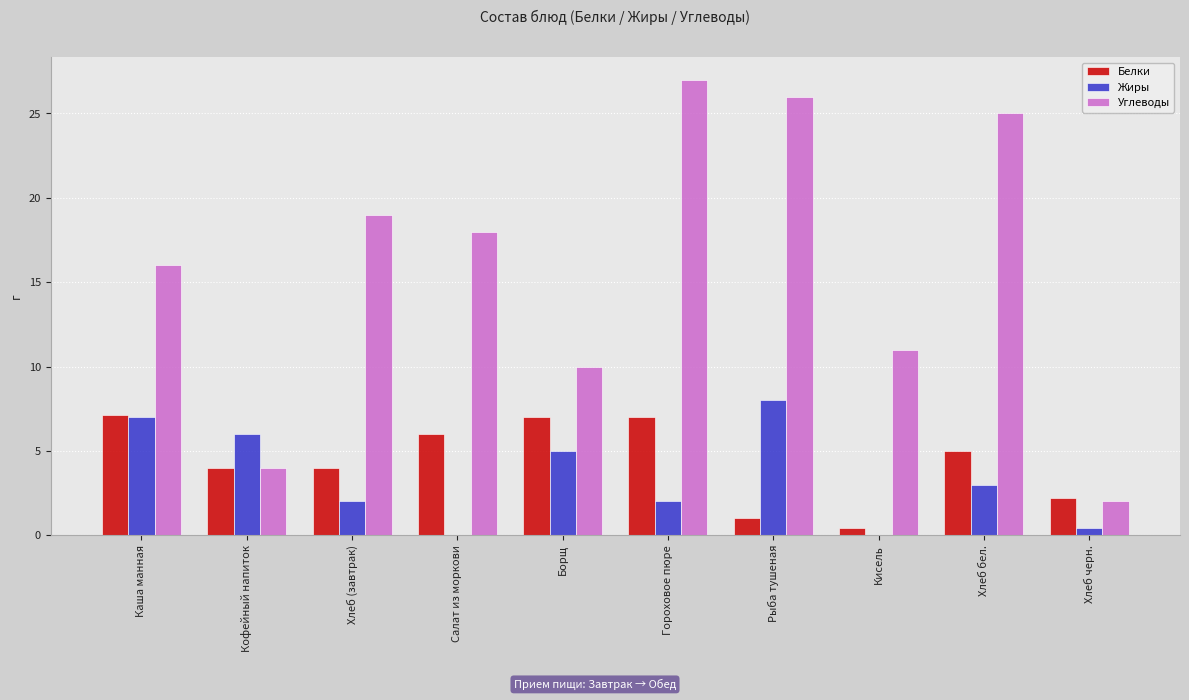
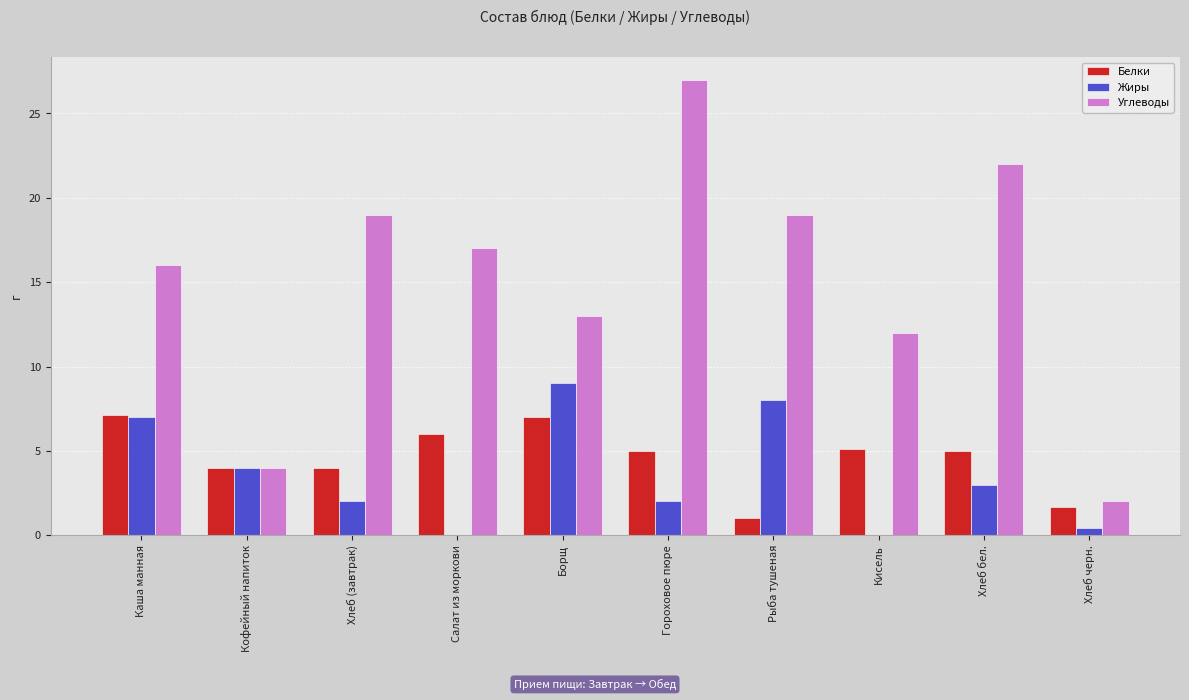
  {
    "Белки": {
      "Каша манная": 7.1,
      "Кофейный напиток": 4.0,
      "Хлеб (завтрак)": 4.0,
      "Салат из моркови": 6.0,
      "Борщ": 7.0,
-     "Гороховое пюре": 7,
+     "Гороховое пюре": 5,
      "Рыба тушеная": 1.0,
-     "Кисель": 0.4,
+     "Кисель": 5.1,
      "Хлеб бел.": 5.0,
-     "Хлеб черн.": 2.2
+     "Хлеб черн.": 1.7
    },
    "Жиры": {
      "Каша манная": 7,
-     "Кофейный напиток": 6,
+     "Кофейный напиток": 4,
      "Хлеб (завтрак)": 2,
      "Салат из моркови": 0,
-     "Борщ": 5,
+     "Борщ": 9,
      "Гороховое пюре": 2,
      "Рыба тушеная": 8,
      "Кисель": 0,
      "Хлеб бел.": 3,
      "Хлеб черн.": 0.4
    },
    "Углеводы": {
      "Каша манная": 16,
      "Кофейный напиток": 4,
      "Хлеб (завтрак)": 19,
-     "Салат из моркови": 18,
-     "Борщ": 10,
+     "Салат из моркови": 17,
+     "Борщ": 13,
      "Гороховое пюре": 27,
-     "Рыба тушеная": 26,
-     "Кисель": 11,
-     "Хлеб бел.": 25,
+     "Рыба тушеная": 19,
+     "Кисель": 12,
+     "Хлеб бел.": 22,
      "Хлеб черн.": 2
    }
  }
